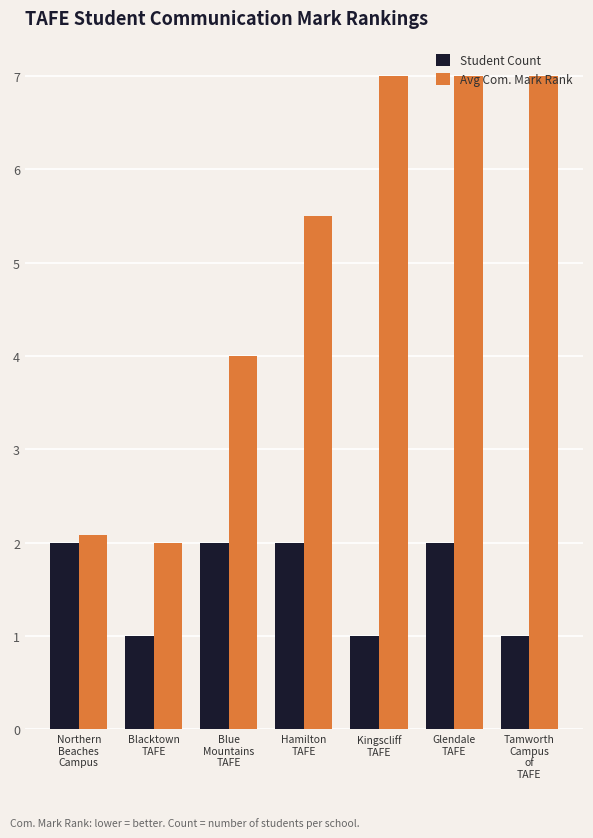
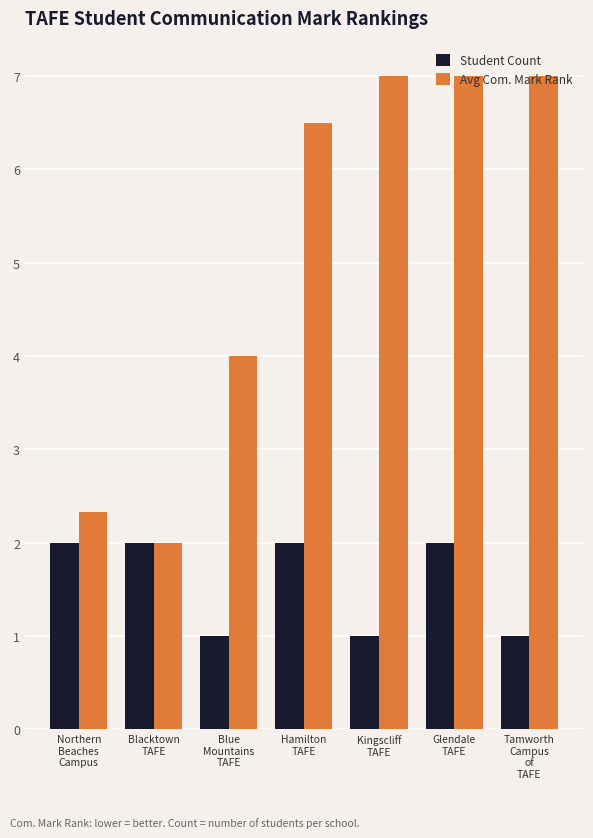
  {
    "Student Count": {
      "Northern Beaches Campus": 2,
-     "Blacktown TAFE": 1,
-     "Blue Mountains TAFE": 2,
+     "Blacktown TAFE": 2,
+     "Blue Mountains TAFE": 1,
      "Hamilton TAFE": 2,
      "Kingscliff TAFE": 1,
      "Glendale TAFE": 2,
      "Tamworth Campus of TAFE": 1
    },
    "Avg Com. Mark Rank": {
-     "Northern Beaches Campus": 2.1,
+     "Northern Beaches Campus": 2.3,
      "Blacktown TAFE": 2.0,
      "Blue Mountains TAFE": 4.0,
-     "Hamilton TAFE": 5.5,
+     "Hamilton TAFE": 6.5,
      "Kingscliff TAFE": 7.0,
      "Glendale TAFE": 7.0,
      "Tamworth Campus of TAFE": 7.0
    }
  }
